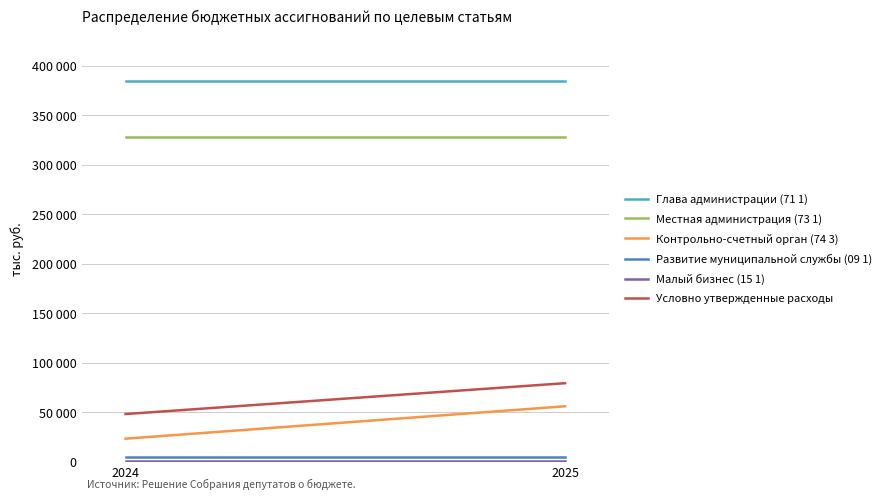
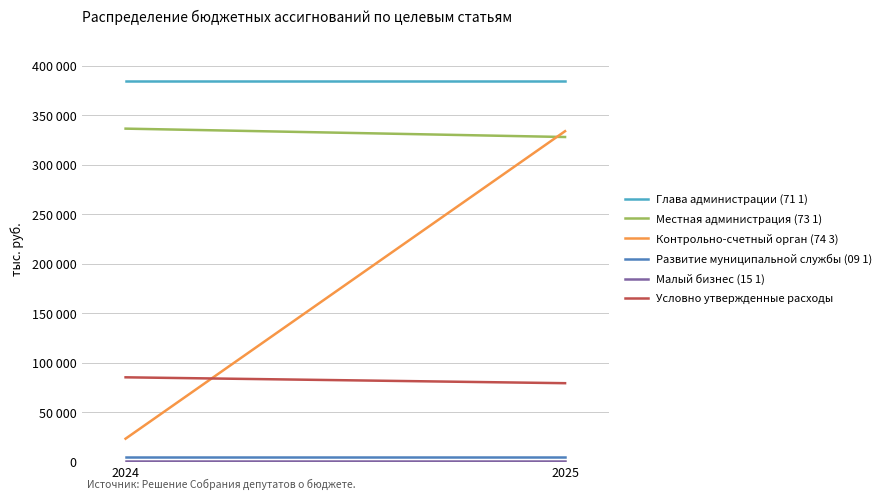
  {
    "Местная администрация (73 1)": {
-     "2024": 330000,
+     "2024": 340000,
      "2025": 330000
    },
    "Контрольно-счетный орган (74 3)": {
      "2024": 20000,
-     "2025": 60000
+     "2025": 330000
    },
    "Малый бизнес (15 1)": {
      "2024": 0,
      "2025": 0
    },
    "Условно утвержденные расходы": {
-     "2024": 50000,
+     "2024": 90000,
      "2025": 80000
    }
  }
